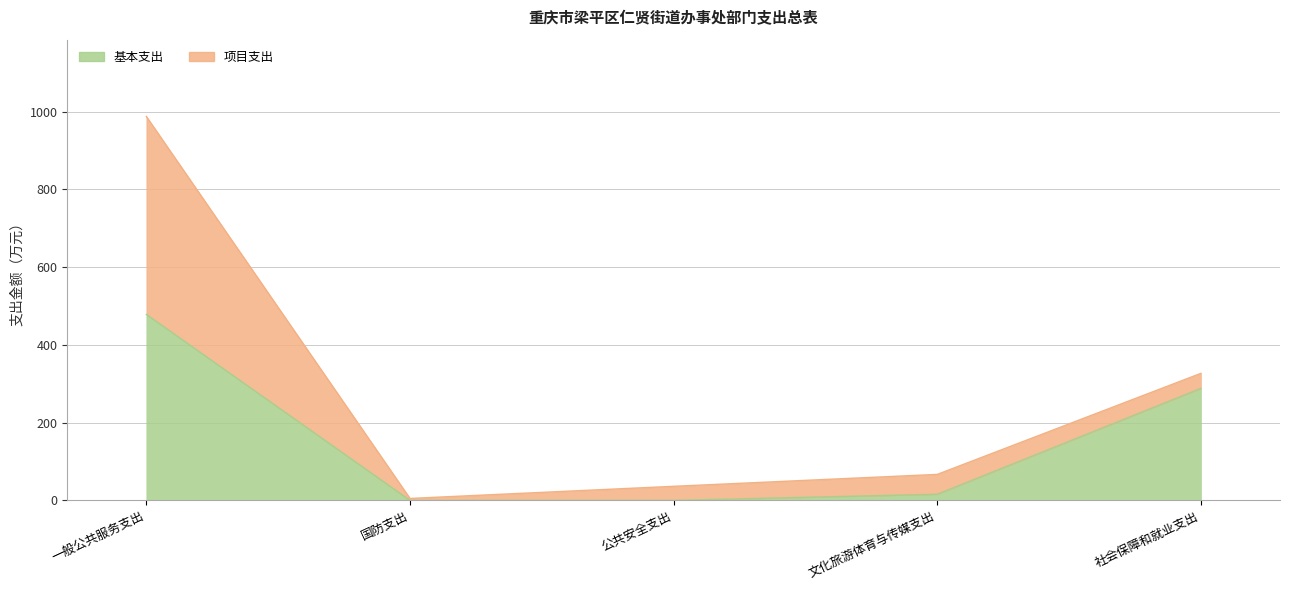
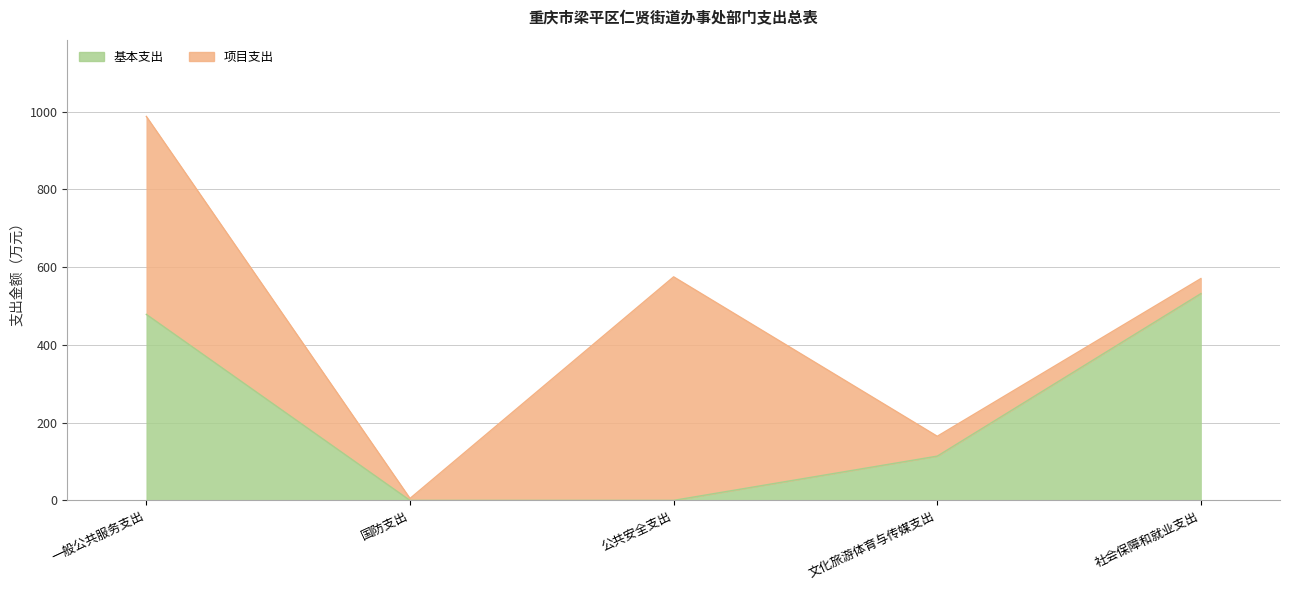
  {
    "基本支出": {
      "一般公共服务支出": 480,
      "公共安全支出": 0,
-     "文化旅游体育与传媒支出": 20,
-     "社会保障和就业支出": 290
+     "文化旅游体育与传媒支出": 110,
+     "社会保障和就业支出": 530
    },
    "项目支出": {
      "一般公共服务支出": 510,
-     "公共安全支出": 40,
+     "公共安全支出": 580,
      "文化旅游体育与传媒支出": 50,
      "社会保障和就业支出": 40
    }
  }
